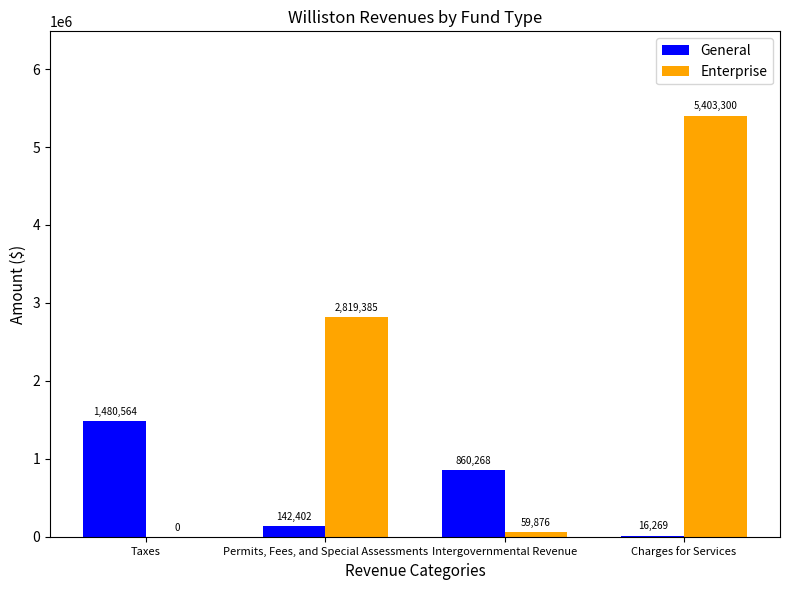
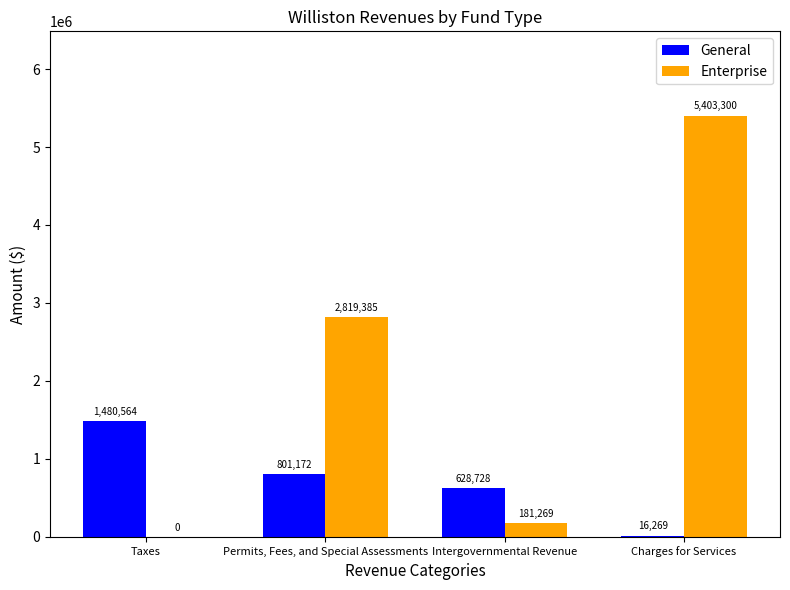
  {
    "General": {
      "Taxes": "1,480,564",
-     "Permits, Fees, and Special Assessments": "142,402",
-     "Intergovernmental Revenue": "860,268",
+     "Permits, Fees, and Special Assessments": "801,172",
+     "Intergovernmental Revenue": "628,728",
      "Charges for Services": "16,269"
    },
    "Enterprise": {
      "Taxes": "0",
      "Permits, Fees, and Special Assessments": "2,819,385",
-     "Intergovernmental Revenue": "59,876",
+     "Intergovernmental Revenue": "181,269",
      "Charges for Services": "5,403,300"
    }
  }
